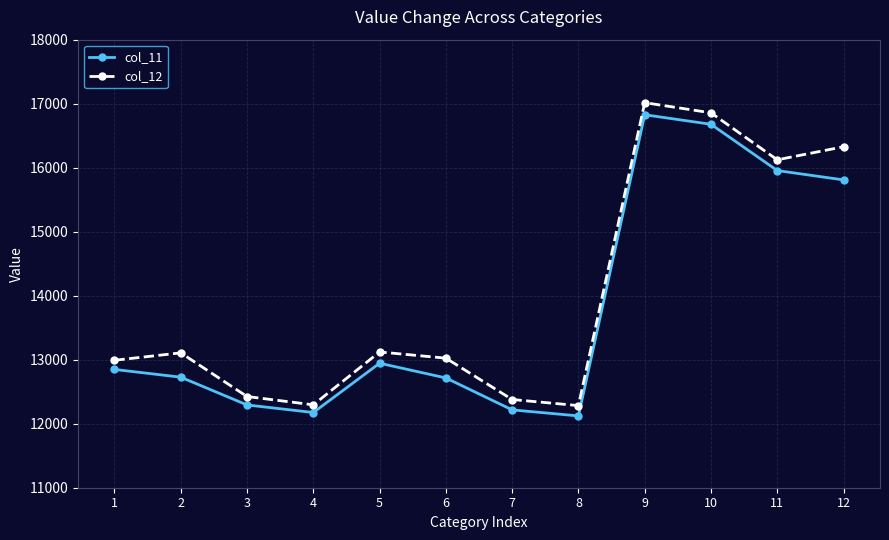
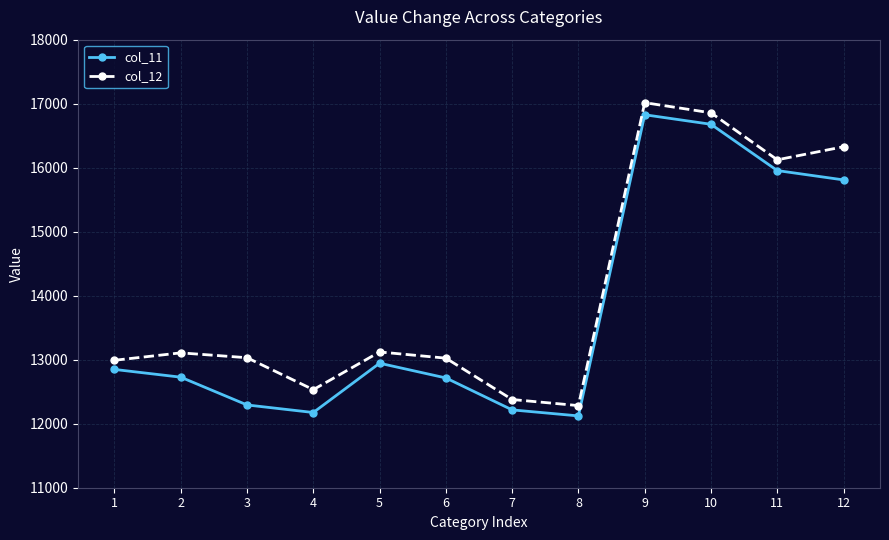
  {
    "col_11": {
      "1": 12800,
      "2": 12700,
      "3": 12300,
      "4": 12200,
      "5": 12900,
      "6": 12700,
      "7": 12200,
      "8": 12100,
      "9": 16800,
      "10": 16700,
      "11": 16000,
      "12": 15800
    },
    "col_12": {
      "1": 13000,
      "2": 13100,
-     "3": 12400,
-     "4": 12300,
+     "3": 13000,
+     "4": 12500,
      "5": 13100,
      "6": 13000,
      "7": 12400,
      "8": 12300,
      "9": 17000,
      "10": 16900,
      "11": 16100,
      "12": 16300
    }
  }
